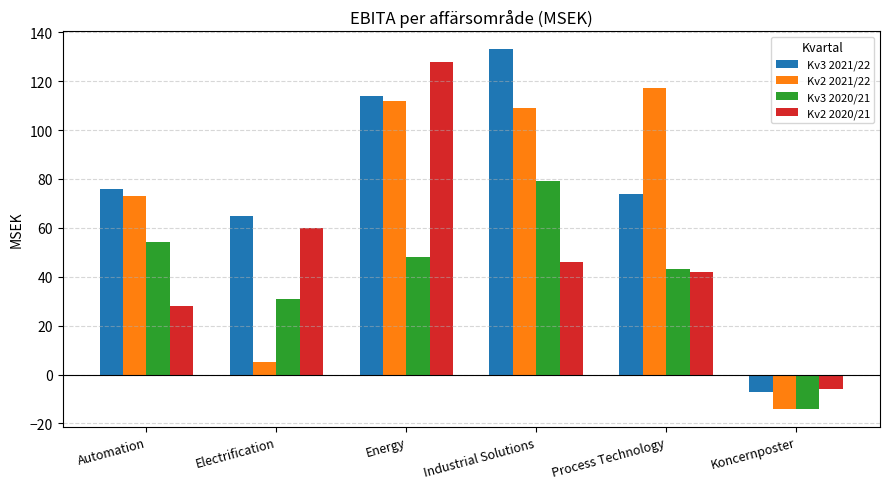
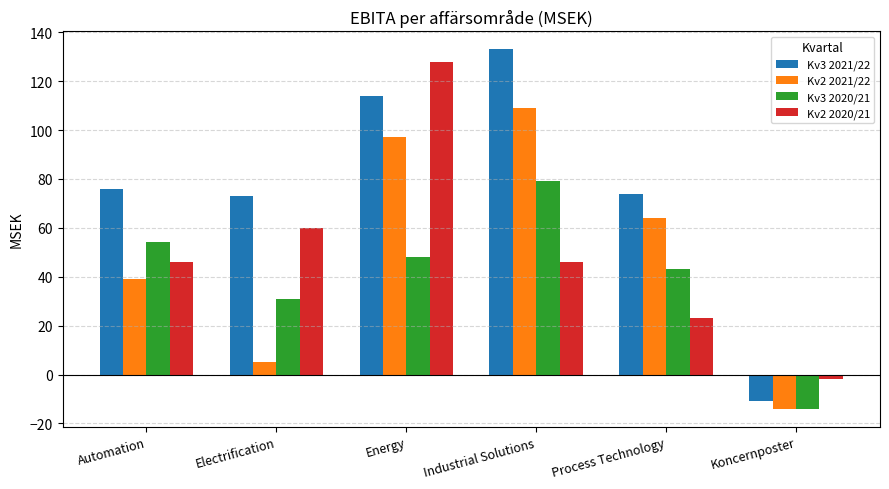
  {
    "Kv3 2021/22": {
      "Automation": 76,
-     "Electrification": 65,
+     "Electrification": 73,
      "Energy": 114,
      "Industrial Solutions": 133,
      "Process Technology": 74,
-     "Koncernposter": -7
+     "Koncernposter": -11
    },
    "Kv2 2021/22": {
-     "Automation": 73,
+     "Automation": 39,
      "Electrification": 5,
-     "Energy": 112,
+     "Energy": 97,
      "Industrial Solutions": 109,
-     "Process Technology": 117,
+     "Process Technology": 64,
      "Koncernposter": -14
    },
    "Kv3 2020/21": {
      "Automation": 54,
      "Electrification": 31,
      "Energy": 48,
      "Industrial Solutions": 79,
      "Process Technology": 43,
      "Koncernposter": -14
    },
    "Kv2 2020/21": {
-     "Automation": 28,
+     "Automation": 46,
      "Electrification": 60,
      "Energy": 128,
      "Industrial Solutions": 46,
-     "Process Technology": 42,
-     "Koncernposter": -6
+     "Process Technology": 23,
+     "Koncernposter": -2
    }
  }
